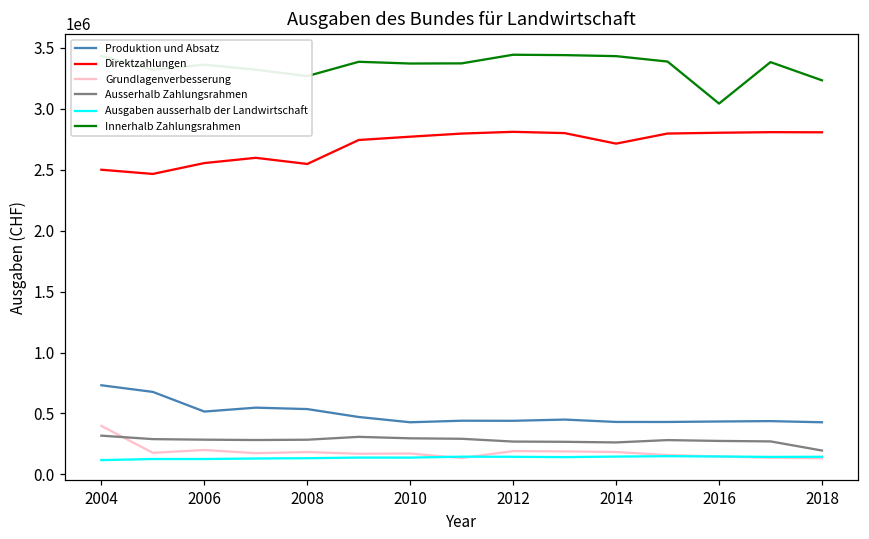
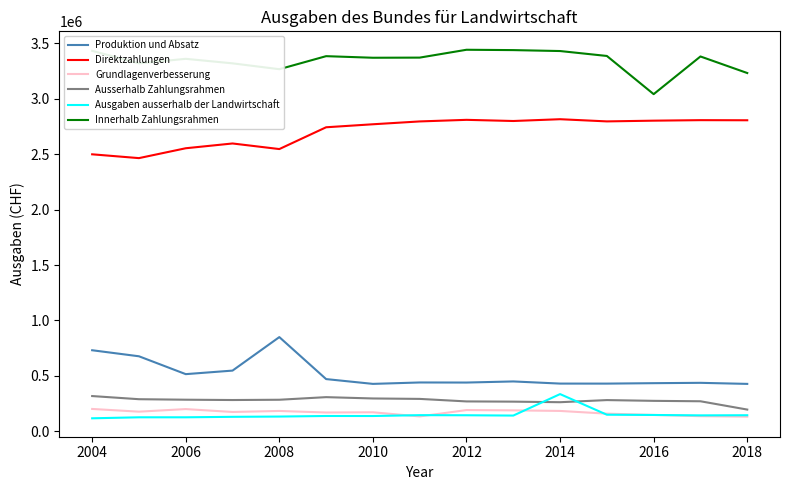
  {
    "Produktion und Absatz": {
      "2004": 730000,
      "2006": 520000,
-     "2008": 540000,
+     "2008": 850000,
      "2010": 430000,
      "2012": 440000,
      "2014": 430000,
      "2016": 430000,
      "2018": 430000
    },
    "Direktzahlungen": {
      "2004": 2500000,
      "2006": 2550000,
      "2008": 2550000,
      "2010": 2770000,
      "2012": 2810000,
-     "2014": 2710000,
+     "2014": 2810000,
      "2016": 2800000,
      "2018": 2810000
    },
    "Grundlagenverbesserung": {
-     "2004": 400000,
+     "2004": 200000,
      "2006": 200000,
      "2008": 180000,
      "2010": 170000,
      "2012": 190000,
      "2014": 180000
    },
    "Ausserhalb Zahlungsrahmen": {
      "2004": 320000,
      "2006": 290000,
      "2008": 290000,
      "2010": 300000,
      "2012": 270000,
      "2014": 260000,
      "2016": 280000,
      "2018": 200000
    },
    "Ausgaben ausserhalb der Landwirtschaft": {
      "2004": 120000,
      "2006": 130000,
      "2008": 130000,
      "2010": 140000,
      "2012": 150000,
-     "2014": 150000
+     "2014": 340000
    },
    "Innerhalb Zahlungsrahmen": {
      "2010": 3370000,
      "2012": 3440000,
      "2014": 3430000,
      "2016": 3040000,
      "2018": 3230000
    }
  }
